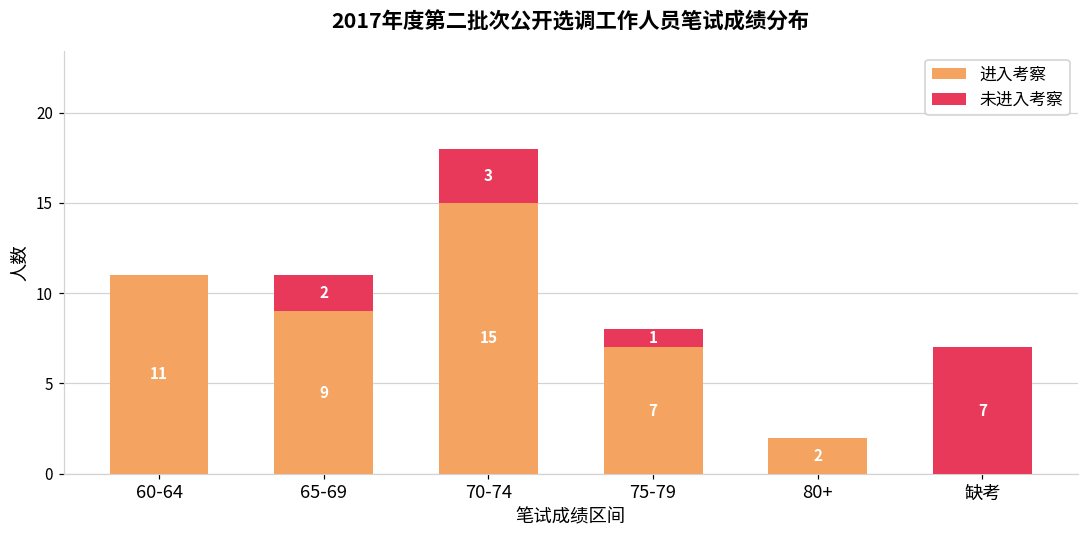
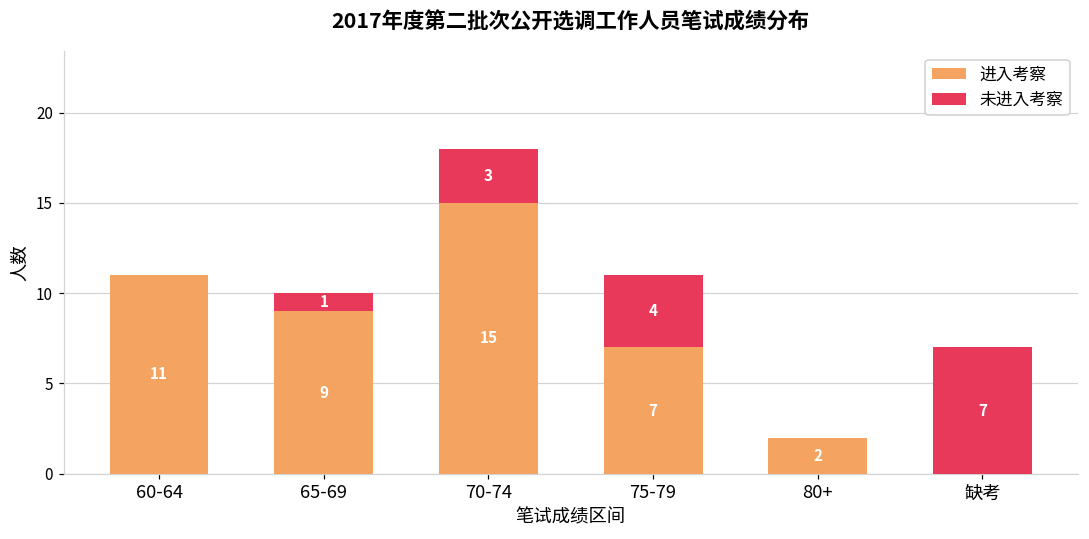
  {
    "进入考察": {
      "60-64": 11,
      "65-69": 9,
      "70-74": 15,
      "75-79": 7,
      "80+": 2
    },
    "未进入考察": {
-     "65-69": 2,
+     "65-69": 1,
      "70-74": 3,
-     "75-79": 1,
+     "75-79": 4,
      "缺考": 7
    }
  }
